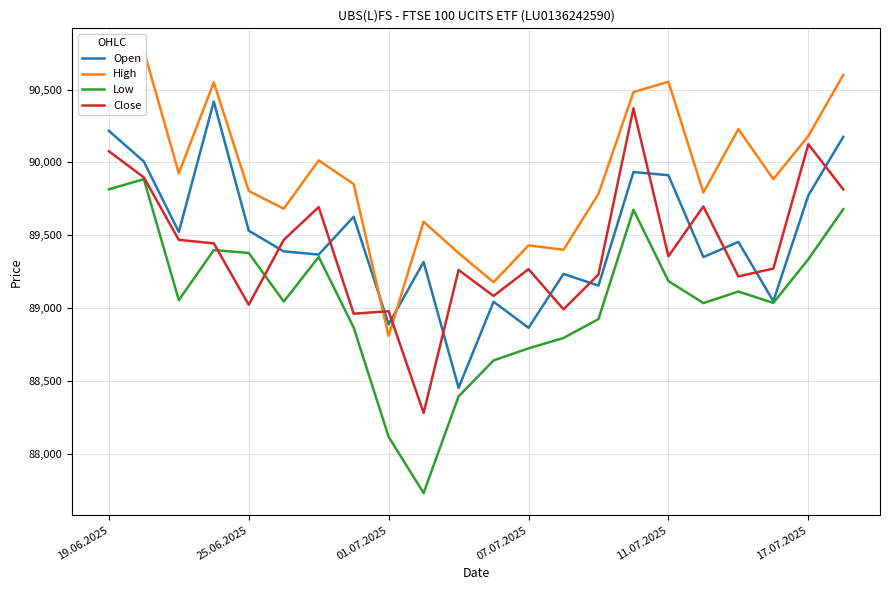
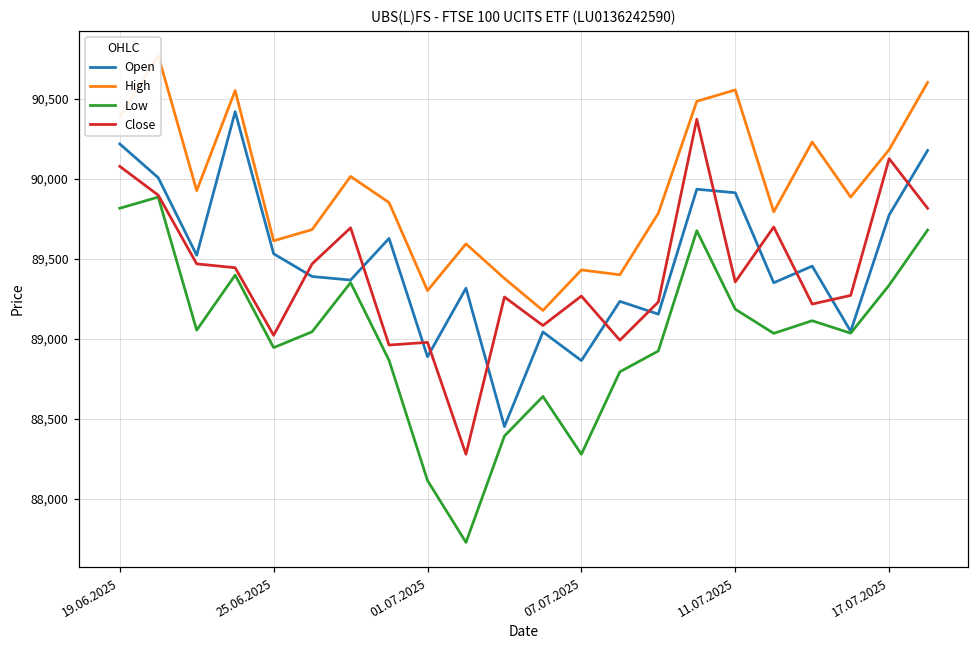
  {
    "Open": {
      "19.06.2025": "90,220",
      "25.06.2025": "89,530",
      "01.07.2025": "88,890",
      "07.07.2025": "88,860",
      "11.07.2025": "89,910",
      "17.07.2025": "89,770"
    },
    "High": {
-     "25.06.2025": "89,800",
-     "01.07.2025": "88,810",
+     "25.06.2025": "89,610",
+     "01.07.2025": "89,300",
      "07.07.2025": "89,430",
      "11.07.2025": "90,550",
      "17.07.2025": "90,180"
    },
    "Low": {
      "19.06.2025": "89,820",
-     "25.06.2025": "89,380",
+     "25.06.2025": "88,950",
      "01.07.2025": "88,120",
-     "07.07.2025": "88,720",
+     "07.07.2025": "88,280",
      "11.07.2025": "89,190",
      "17.07.2025": "89,340"
    },
    "Close": {
      "19.06.2025": "90,080",
      "25.06.2025": "89,020",
      "01.07.2025": "88,980",
      "07.07.2025": "89,270",
      "11.07.2025": "89,360",
      "17.07.2025": "90,130"
    }
  }
